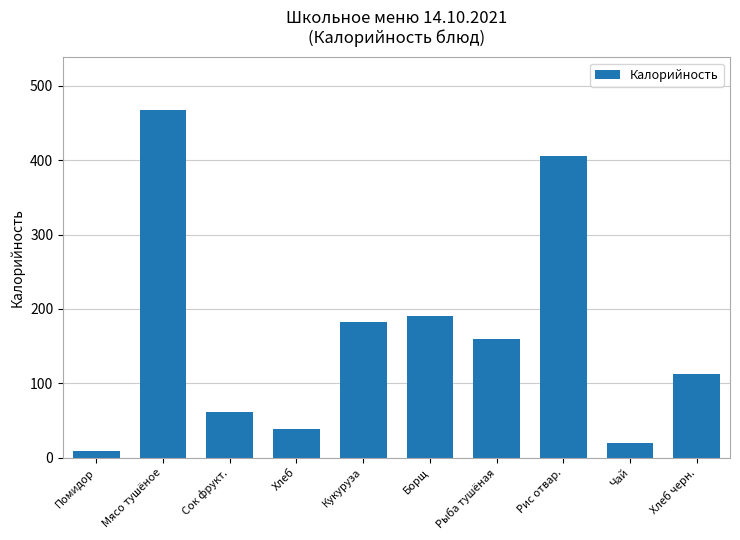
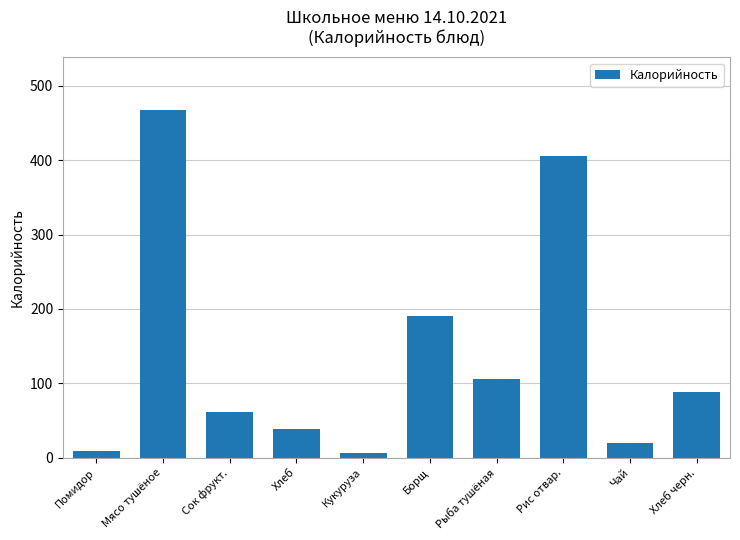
  {
    "Помидор": 10,
    "Мясо тушёное": 470,
    "Сок фрукт.": 60,
    "Хлеб": 40,
-   "Кукуруза": 180,
+   "Кукуруза": 10,
    "Борщ": 190,
-   "Рыба тушёная": 160,
+   "Рыба тушёная": 110,
    "Рис отвар.": 410,
    "Чай": 20,
-   "Хлеб черн.": 110
+   "Хлеб черн.": 90
  }
